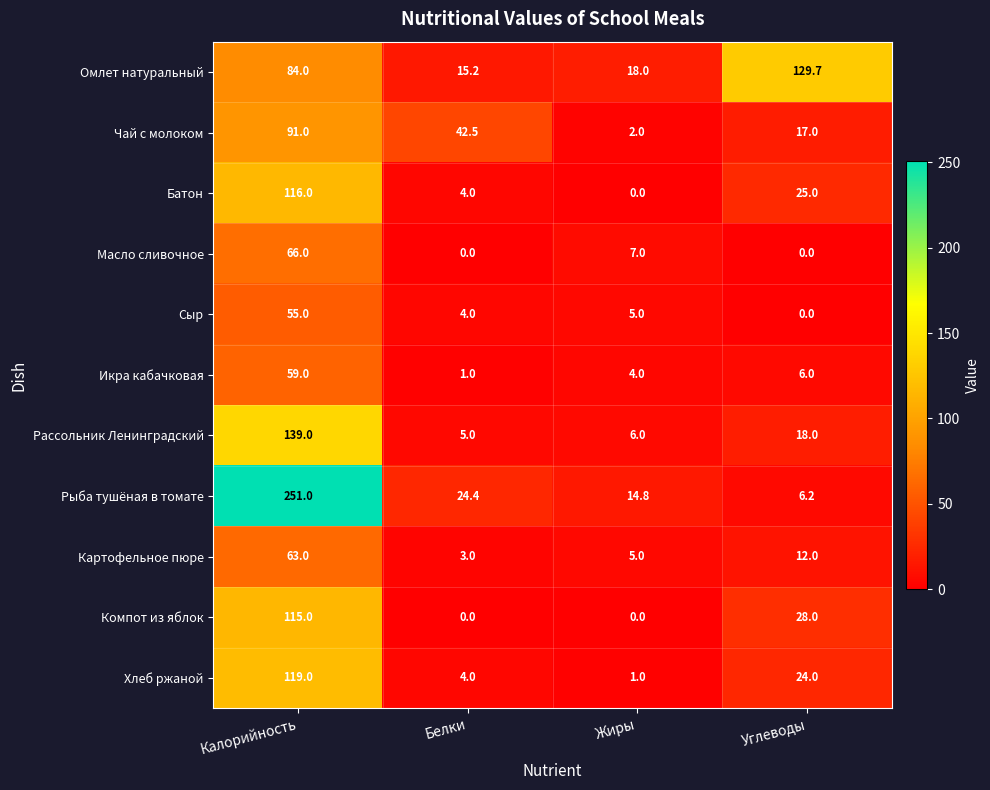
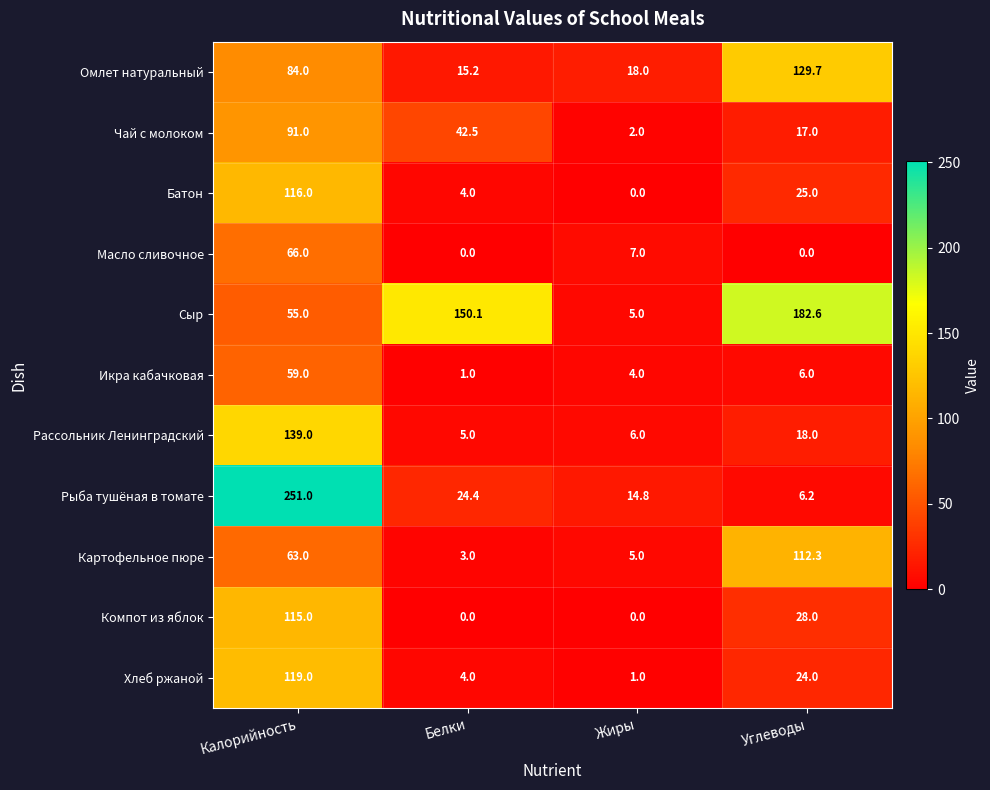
  {
    "Омлет натуральный": {
      "Калорийность": 84.0,
      "Белки": 15.2,
      "Жиры": 18.0,
      "Углеводы": 129.7
    },
    "Чай с молоком": {
      "Калорийность": 91.0,
      "Белки": 42.5,
      "Жиры": 2.0,
      "Углеводы": 17.0
    },
    "Батон": {
      "Калорийность": 116.0,
      "Белки": 4.0,
      "Жиры": 0.0,
      "Углеводы": 25.0
    },
    "Масло сливочное": {
      "Калорийность": 66.0,
      "Белки": 0.0,
      "Жиры": 7.0,
      "Углеводы": 0.0
    },
    "Сыр": {
      "Калорийность": 55.0,
-     "Белки": 4.0,
+     "Белки": 150.1,
      "Жиры": 5.0,
-     "Углеводы": 0.0
+     "Углеводы": 182.6
    },
    "Икра кабачковая": {
      "Калорийность": 59.0,
      "Белки": 1.0,
      "Жиры": 4.0,
      "Углеводы": 6.0
    },
    "Рассольник Ленинградский": {
      "Калорийность": 139.0,
      "Белки": 5.0,
      "Жиры": 6.0,
      "Углеводы": 18.0
    },
    "Рыба тушёная в томате": {
      "Калорийность": 251.0,
      "Белки": 24.4,
      "Жиры": 14.8,
      "Углеводы": 6.2
    },
    "Картофельное пюре": {
      "Калорийность": 63.0,
      "Белки": 3.0,
      "Жиры": 5.0,
-     "Углеводы": 12.0
+     "Углеводы": 112.3
    },
    "Компот из яблок": {
      "Калорийность": 115.0,
      "Белки": 0.0,
      "Жиры": 0.0,
      "Углеводы": 28.0
    },
    "Хлеб ржаной": {
      "Калорийность": 119.0,
      "Белки": 4.0,
      "Жиры": 1.0,
      "Углеводы": 24.0
    }
  }
